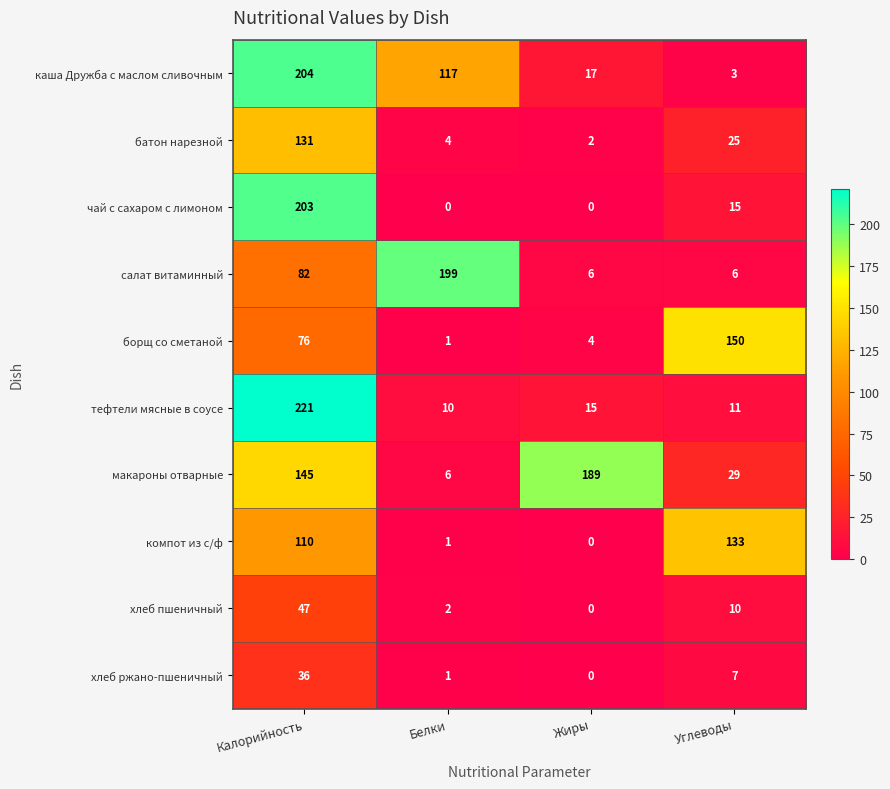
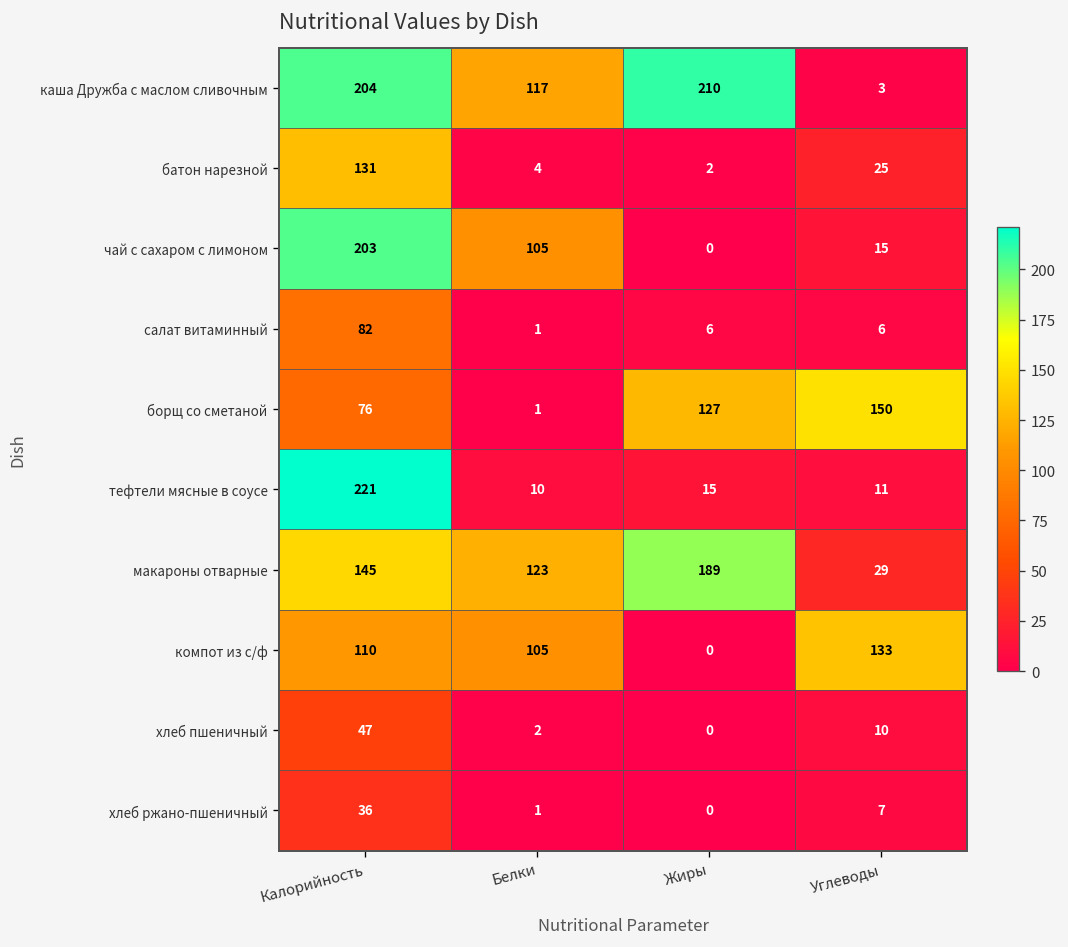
  {
    "каша Дружба с маслом сливочным": {
      "Калорийность": 204,
      "Белки": 117,
-     "Жиры": 17,
+     "Жиры": 210,
      "Углеводы": 3
    },
    "батон нарезной": {
      "Калорийность": 131,
      "Белки": 4,
      "Жиры": 2,
      "Углеводы": 25
    },
    "чай с сахаром с лимоном": {
      "Калорийность": 203,
-     "Белки": 0,
+     "Белки": 105,
      "Жиры": 0,
      "Углеводы": 15
    },
    "салат витаминный": {
      "Калорийность": 82,
-     "Белки": 199,
+     "Белки": 1,
      "Жиры": 6,
      "Углеводы": 6
    },
    "борщ со сметаной": {
      "Калорийность": 76,
      "Белки": 1,
-     "Жиры": 4,
+     "Жиры": 127,
      "Углеводы": 150
    },
    "тефтели мясные в соусе": {
      "Калорийность": 221,
      "Белки": 10,
      "Жиры": 15,
      "Углеводы": 11
    },
    "макароны отварные": {
      "Калорийность": 145,
-     "Белки": 6,
+     "Белки": 123,
      "Жиры": 189,
      "Углеводы": 29
    },
    "компот из с/ф": {
      "Калорийность": 110,
-     "Белки": 1,
+     "Белки": 105,
      "Жиры": 0,
      "Углеводы": 133
    },
    "хлеб пшеничный": {
      "Калорийность": 47,
      "Белки": 2,
      "Жиры": 0,
      "Углеводы": 10
    },
    "хлеб ржано-пшеничный": {
      "Калорийность": 36,
      "Белки": 1,
      "Жиры": 0,
      "Углеводы": 7
    }
  }
